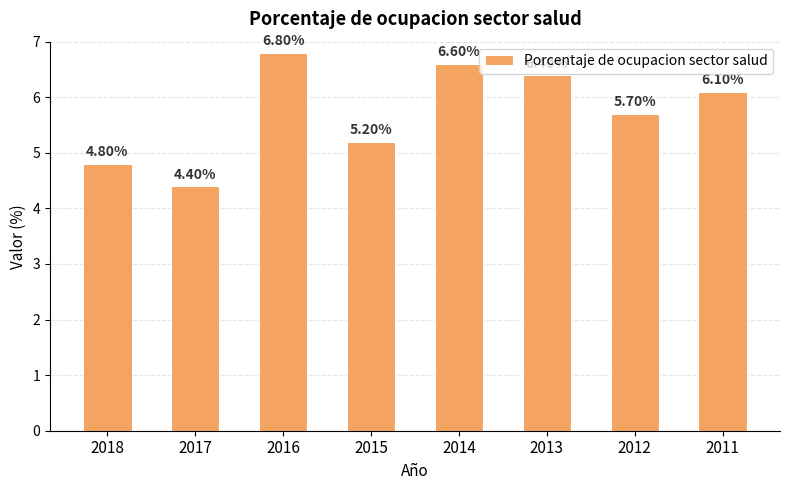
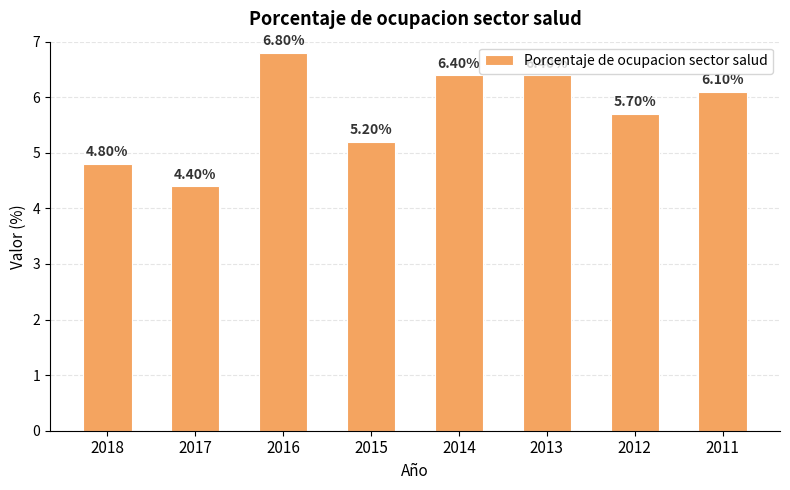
  {
    "2018": "4.80%",
    "2017": "4.40%",
    "2016": "6.80%",
    "2015": "5.20%",
-   "2014": "6.60%",
+   "2014": "6.40%",
    "2012": "5.70%"
  }
